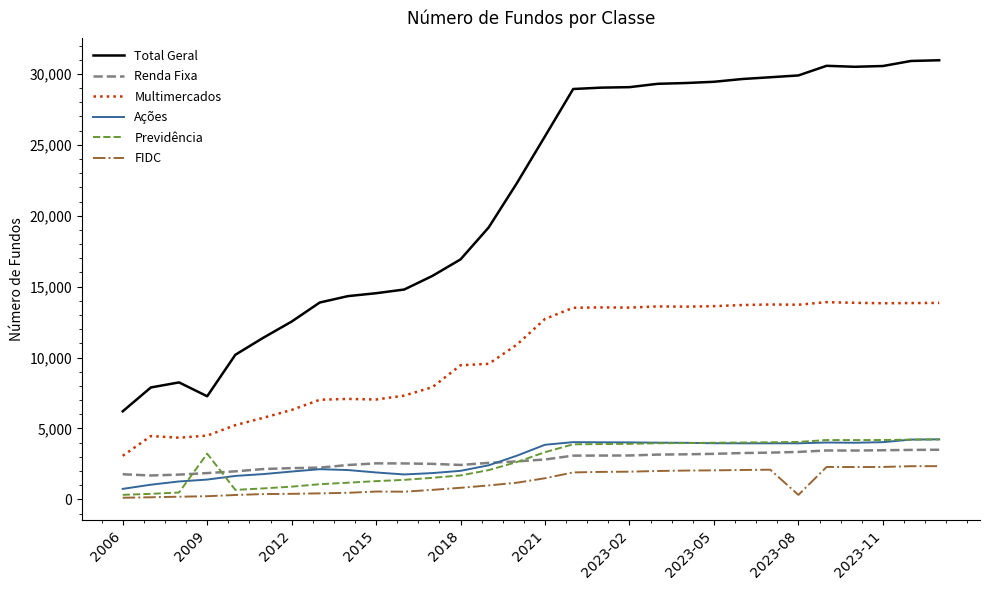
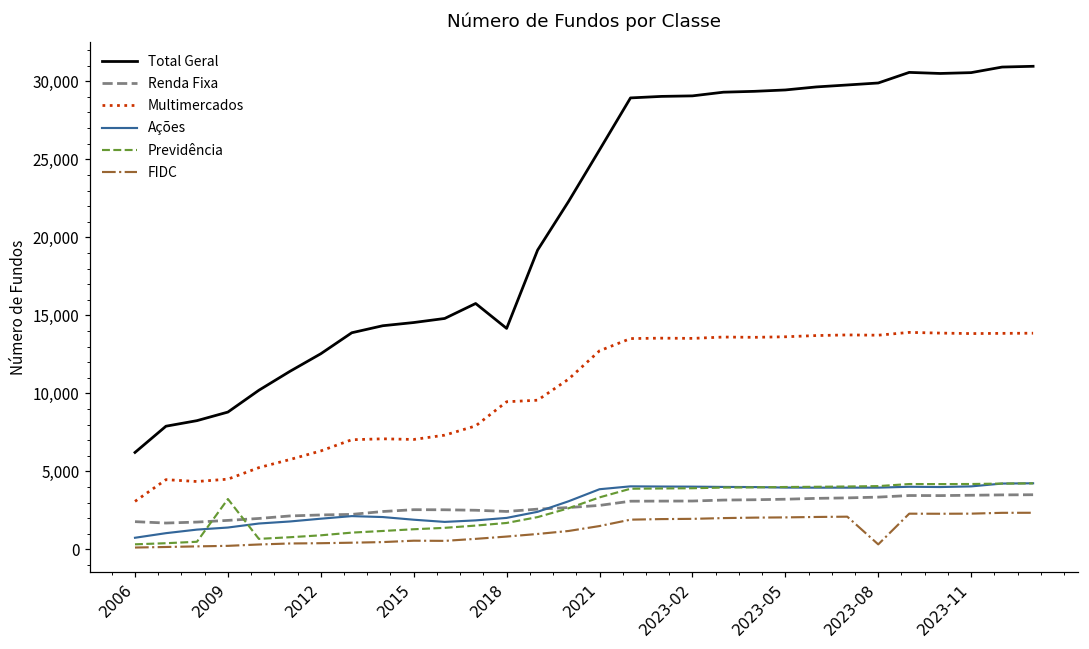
  {
    "Total Geral": {
      "2006": "6,200",
-     "2009": "7,300",
+     "2009": "8,800",
      "2012": "12,500",
      "2015": "14,500",
-     "2018": "16,900",
+     "2018": "14,200",
      "2021": "25,600",
      "2023-02": "29,100",
      "2023-05": "29,400",
      "2023-08": "29,900",
      "2023-11": "30,600"
    },
    "Renda Fixa": {
      "2006": "1,800",
      "2009": "1,900",
      "2012": "2,200",
      "2015": "2,500",
      "2018": "2,400",
      "2021": "2,800",
      "2023-02": "3,100",
      "2023-05": "3,200",
      "2023-08": "3,300",
      "2023-11": "3,500"
    },
    "Multimercados": {
      "2006": "3,100",
      "2009": "4,500",
      "2012": "6,300",
      "2015": "7,000",
      "2018": "9,500",
      "2021": "12,700",
      "2023-02": "13,500",
      "2023-05": "13,600",
      "2023-08": "13,700",
      "2023-11": "13,800"
    },
    "Ações": {
      "2006": "700",
      "2009": "1,400",
      "2012": "2,000",
      "2015": "1,900",
      "2018": "2,000",
      "2021": "3,900"
    },
    "Previdência": {
      "2006": "300",
      "2009": "3,200",
      "2012": "900",
      "2015": "1,300",
      "2018": "1,700",
      "2021": "3,300"
    },
    "FIDC": {
      "2006": "100",
      "2009": "200",
      "2012": "400",
      "2015": "600",
      "2018": "800",
      "2021": "1,500",
      "2023-02": "2,000",
      "2023-05": "2,000",
      "2023-08": "300",
      "2023-11": "2,300"
    }
  }
